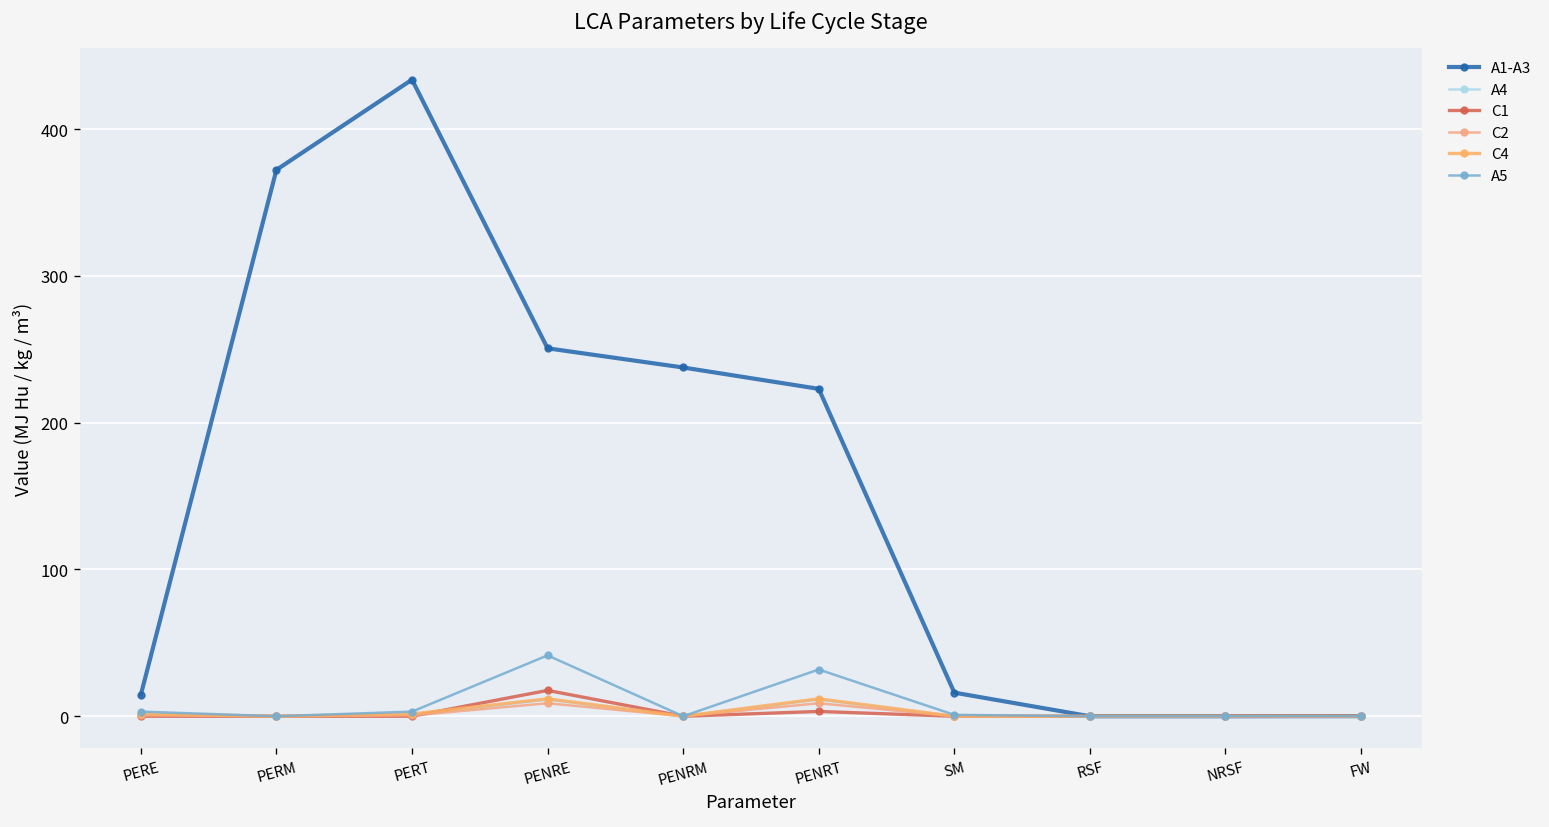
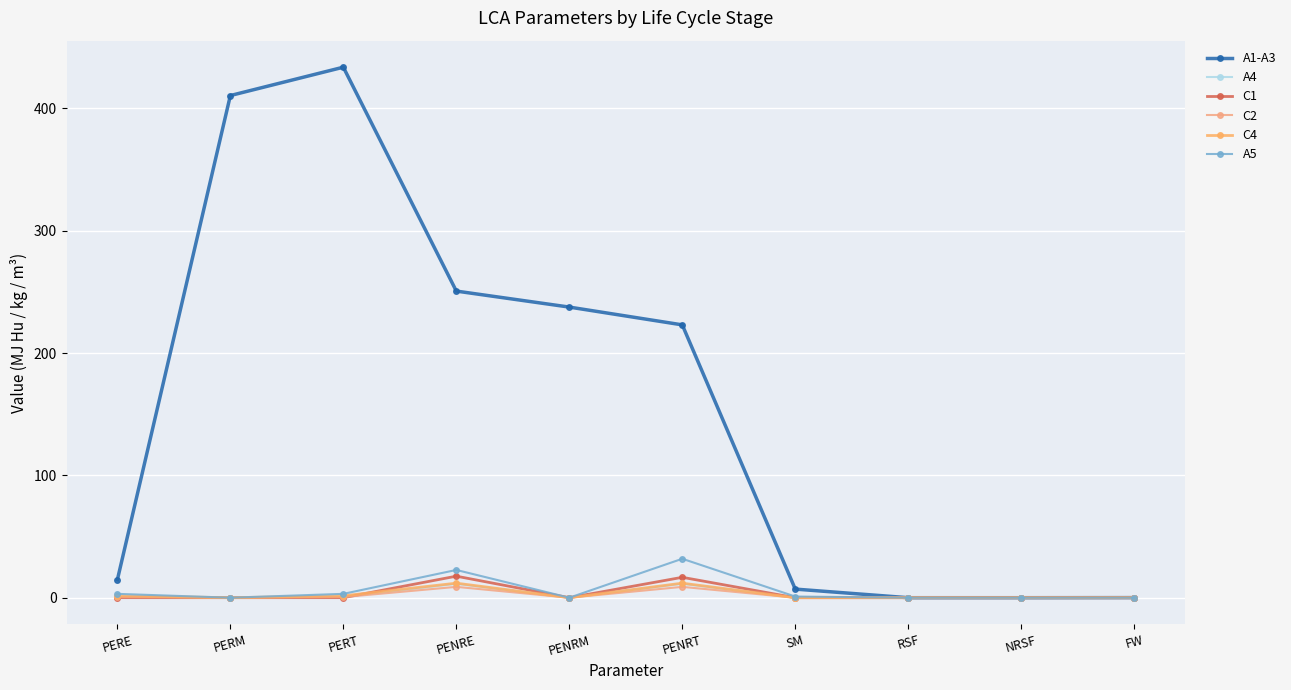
  {
    "A1-A3": {
      "PERE": 15,
-     "PERM": 372,
+     "PERM": 410,
      "PERT": 434,
      "PENRE": 251,
      "PENRM": 238,
      "PENRT": 223,
-     "SM": 16
+     "SM": 7
    },
    "C1": {
      "PENRE": 18,
-     "PENRT": 3
+     "PENRT": 17
    },
    "A5": {
-     "PENRE": 41,
+     "PENRE": 23,
      "PENRT": 32
    }
  }
